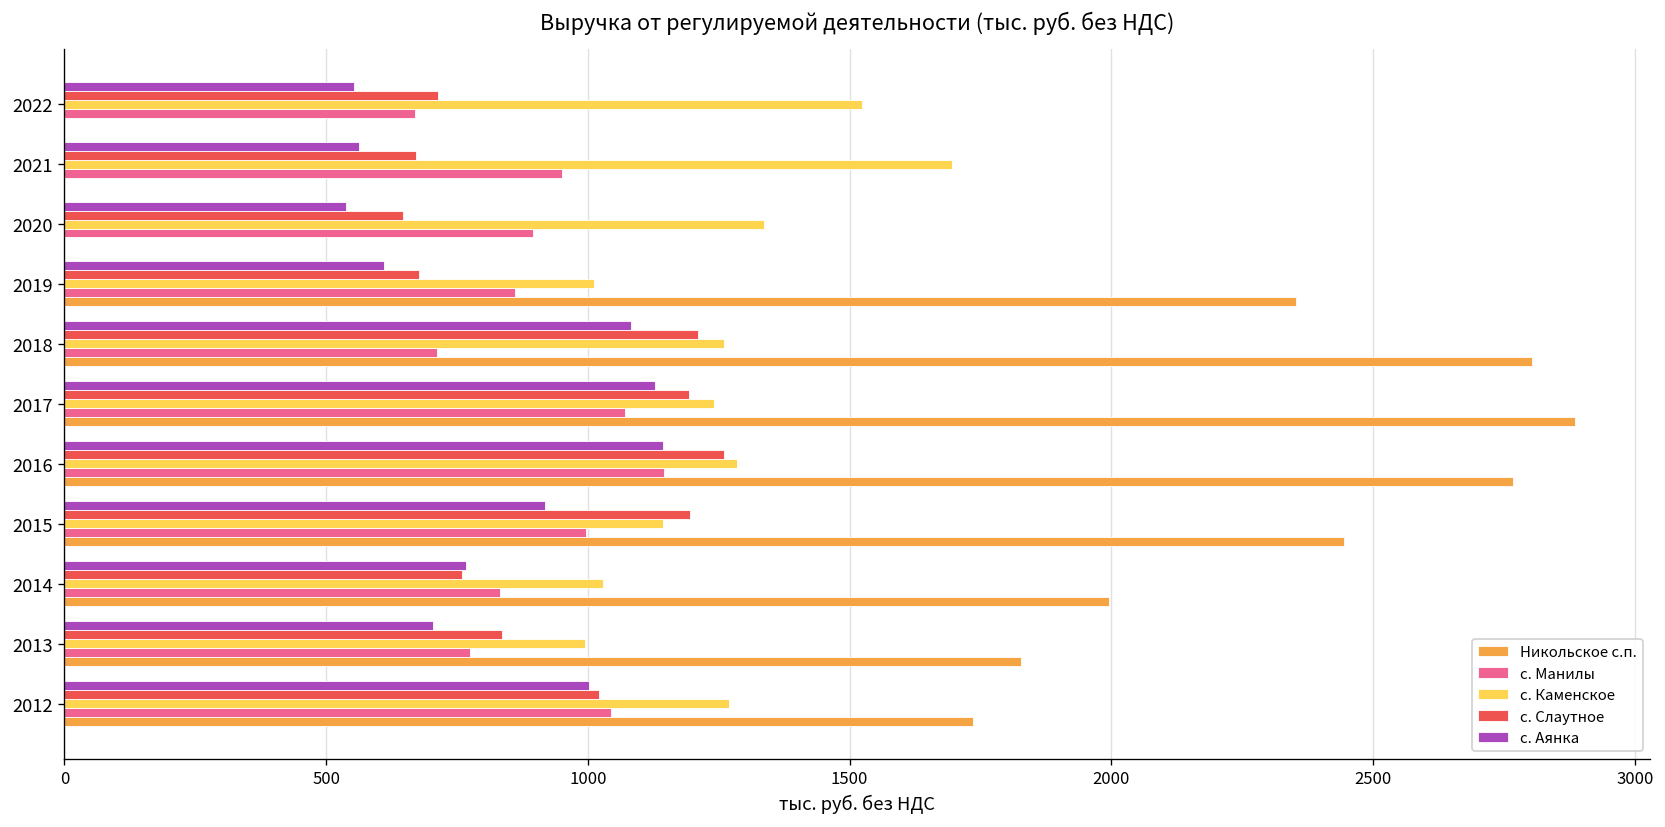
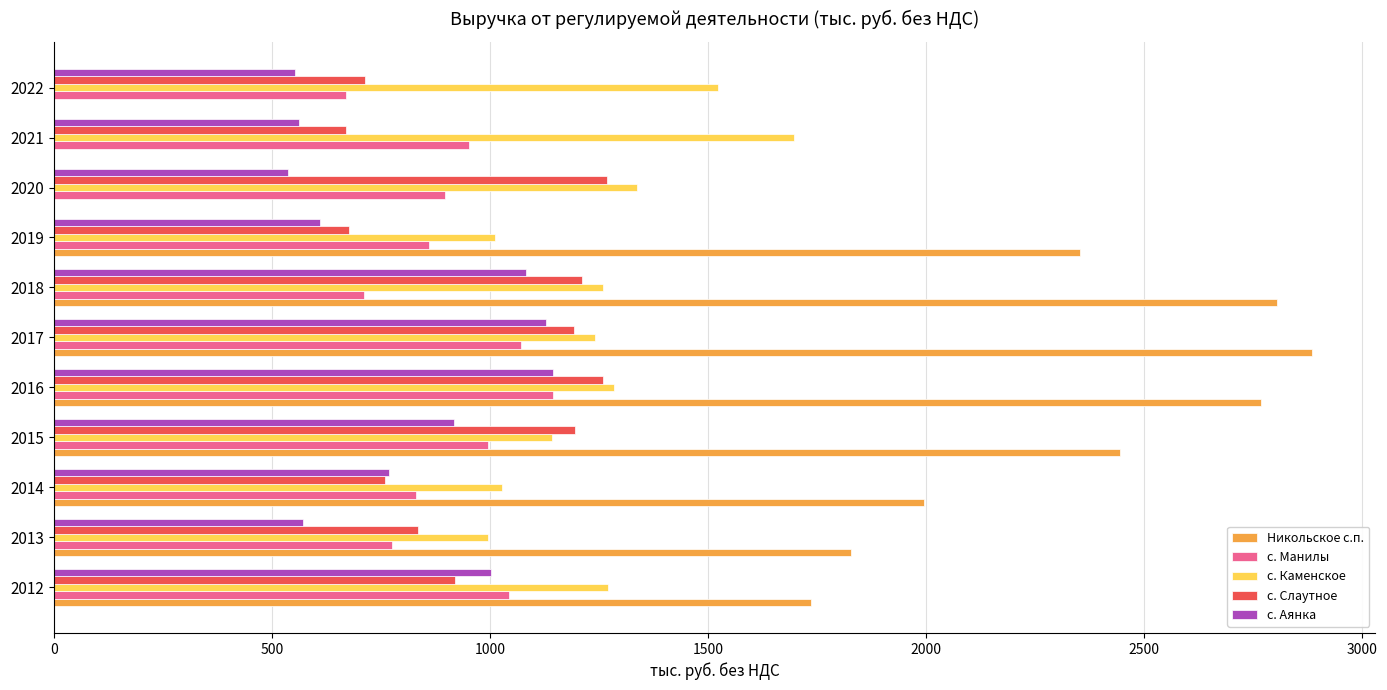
  {
    "с. Манилы": {
      "2022": 670,
      "2021": 950,
      "2020": 900,
      "2019": 860,
      "2018": 710,
      "2017": 1070,
      "2016": 1150,
      "2015": 1000,
      "2014": 830,
      "2013": 780,
      "2012": 1040
    },
    "с. Слаутное": {
      "2022": 710,
      "2021": 670,
-     "2020": 650,
+     "2020": 1270,
      "2019": 680,
      "2018": 1210,
      "2017": 1190,
      "2016": 1260,
      "2015": 1200,
      "2014": 760,
      "2013": 840,
-     "2012": 1020
+     "2012": 920
    },
    "с. Аянка": {
      "2022": 550,
      "2021": 560,
      "2020": 540,
      "2019": 610,
      "2018": 1080,
      "2017": 1130,
      "2016": 1140,
      "2015": 920,
      "2014": 770,
-     "2013": 700,
+     "2013": 570,
      "2012": 1000
    }
  }
